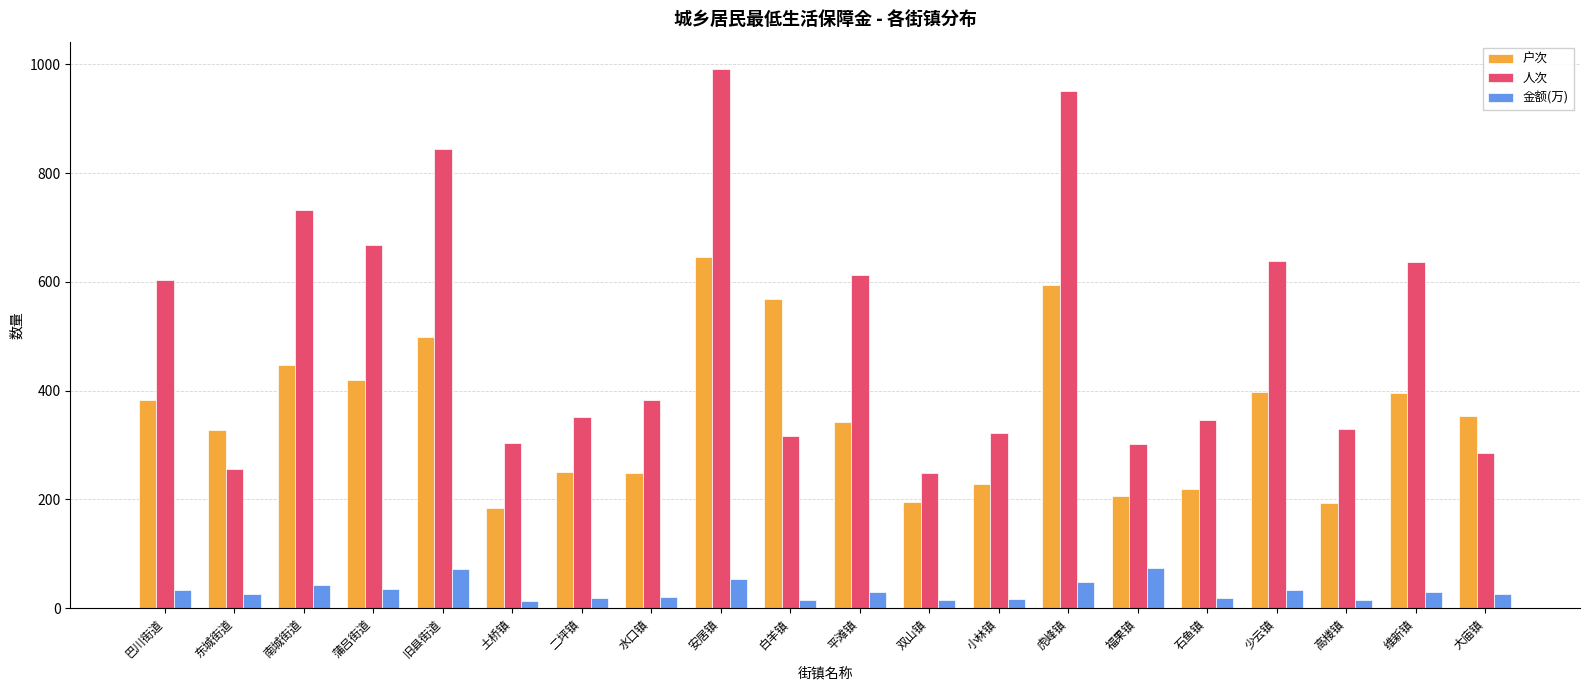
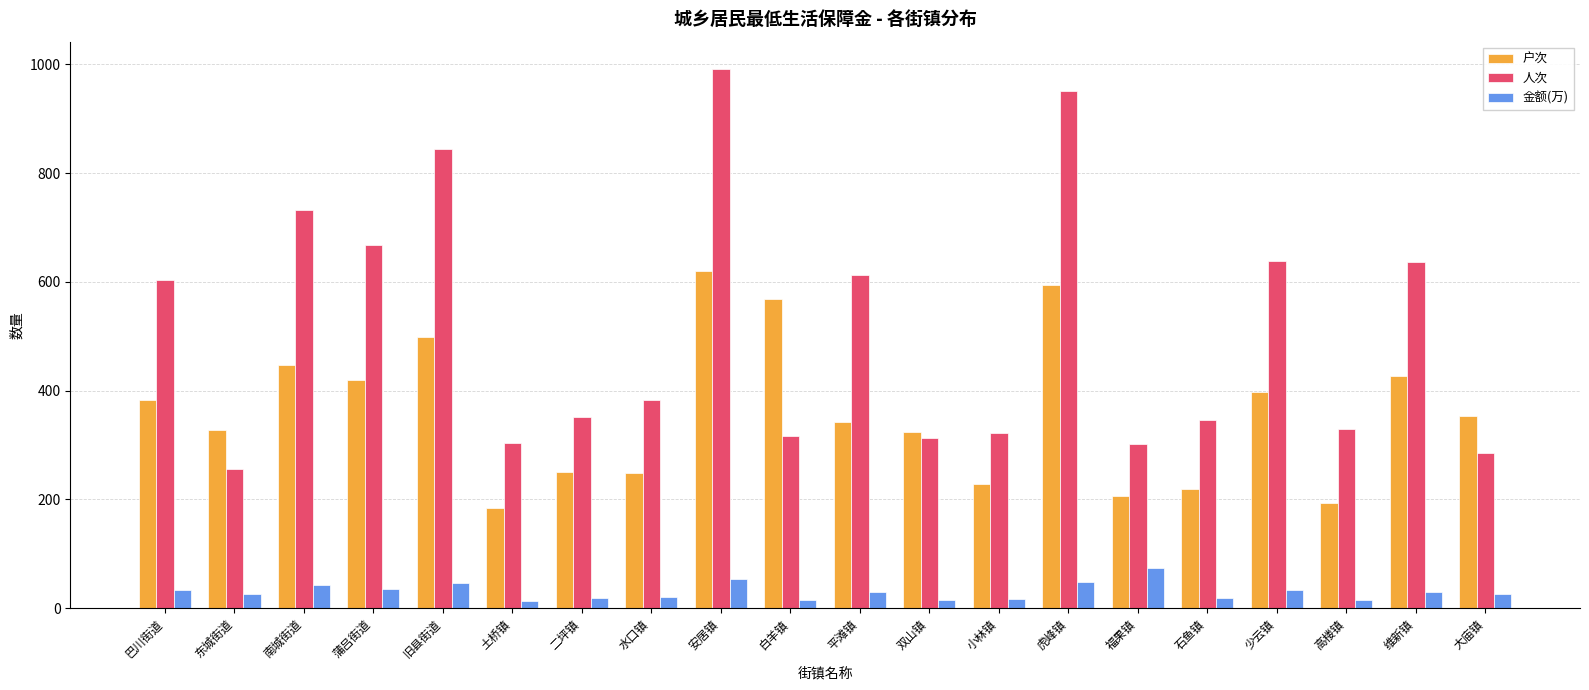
  {
    "户次": {
      "巴川街道": 380,
      "东城街道": 330,
      "南城街道": 450,
      "蒲吕街道": 420,
      "旧县街道": 500,
      "土桥镇": 190,
      "二坪镇": 250,
      "水口镇": 250,
-     "安居镇": 650,
+     "安居镇": 620,
      "白羊镇": 570,
      "平滩镇": 340,
-     "双山镇": 200,
+     "双山镇": 320,
      "小林镇": 230,
      "虎峰镇": 590,
      "福果镇": 210,
      "石鱼镇": 220,
      "少云镇": 400,
      "高楼镇": 190,
-     "维新镇": 400,
+     "维新镇": 430,
      "大庙镇": 350
    },
    "人次": {
      "巴川街道": 600,
      "东城街道": 260,
      "南城街道": 730,
      "蒲吕街道": 670,
      "旧县街道": 850,
      "土桥镇": 300,
      "二坪镇": 350,
      "水口镇": 380,
      "安居镇": 990,
      "白羊镇": 320,
      "平滩镇": 610,
-     "双山镇": 250,
+     "双山镇": 310,
      "小林镇": 320,
      "虎峰镇": 950,
      "福果镇": 300,
      "石鱼镇": 350,
      "少云镇": 640,
      "高楼镇": 330,
      "维新镇": 640,
      "大庙镇": 290
    },
    "金额(万)": {
      "巴川街道": 30,
      "东城街道": 30,
      "南城街道": 40,
      "蒲吕街道": 40,
-     "旧县街道": 70,
+     "旧县街道": 50,
      "土桥镇": 10,
      "二坪镇": 20,
      "水口镇": 20,
      "安居镇": 50,
      "白羊镇": 20,
      "平滩镇": 30,
      "双山镇": 20,
      "小林镇": 20,
      "虎峰镇": 50,
      "福果镇": 70,
      "石鱼镇": 20,
      "少云镇": 30,
      "高楼镇": 20,
      "维新镇": 30,
      "大庙镇": 30
    }
  }
